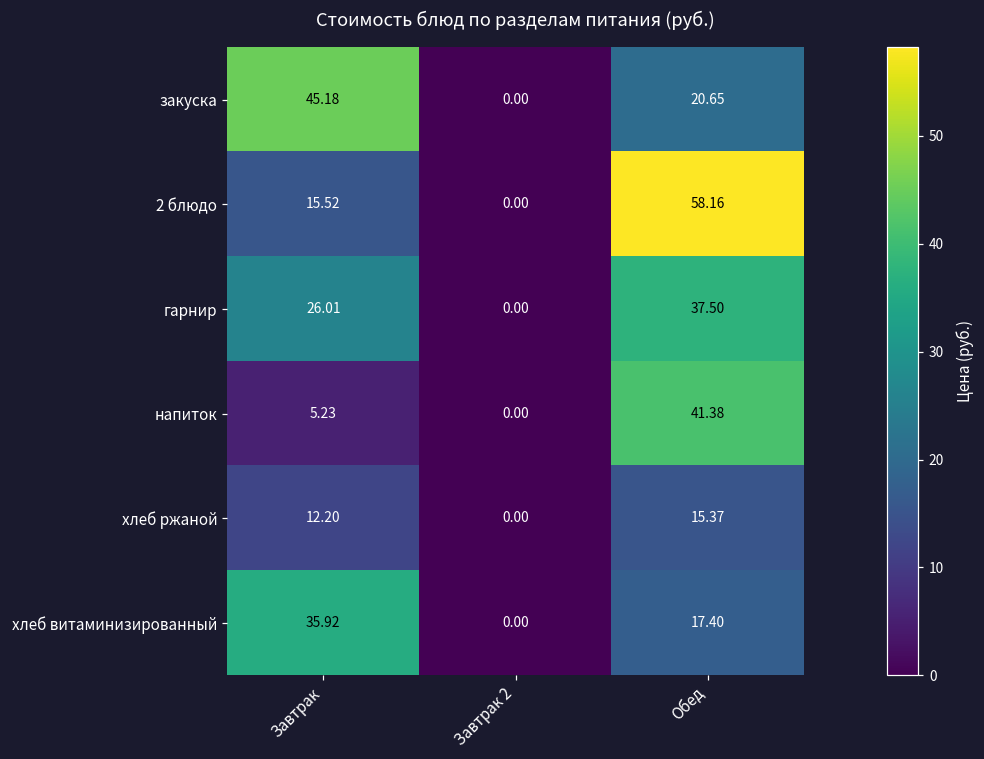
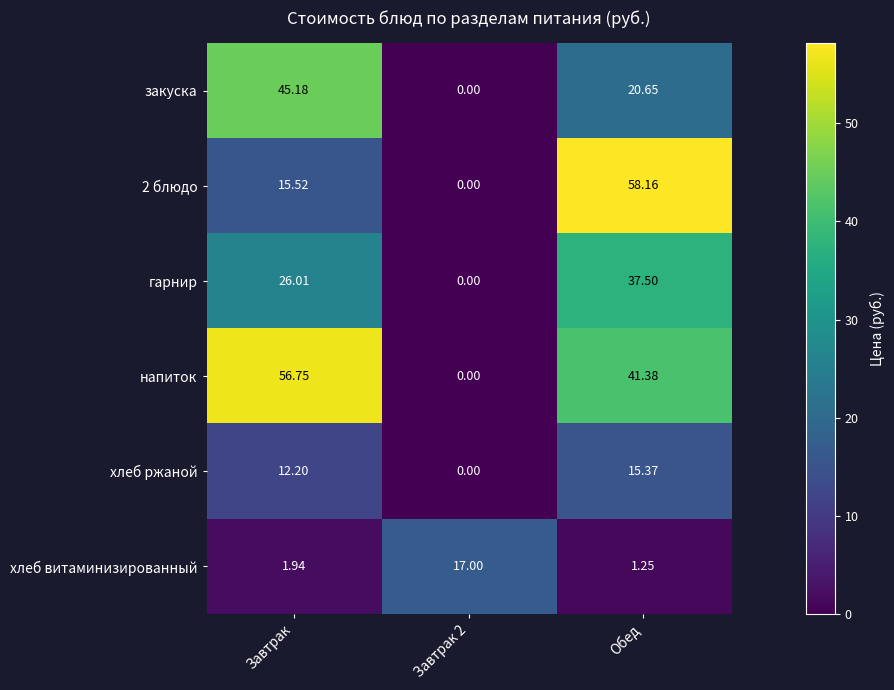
  {
    "закуска": {
      "Завтрак": 45.18,
      "Завтрак 2": 0.00,
      "Обед": 20.65
    },
    "2 блюдо": {
      "Завтрак": 15.52,
      "Завтрак 2": 0.00,
      "Обед": 58.16
    },
    "гарнир": {
      "Завтрак": 26.01,
      "Завтрак 2": 0.00,
      "Обед": 37.50
    },
    "напиток": {
-     "Завтрак": 5.23,
+     "Завтрак": 56.75,
      "Завтрак 2": 0.00,
      "Обед": 41.38
    },
    "хлеб ржаной": {
      "Завтрак": 12.20,
      "Завтрак 2": 0.00,
      "Обед": 15.37
    },
    "хлеб витаминизированный": {
-     "Завтрак": 35.92,
-     "Завтрак 2": 0.00,
-     "Обед": 17.40
+     "Завтрак": 1.94,
+     "Завтрак 2": 17.00,
+     "Обед": 1.25
    }
  }
